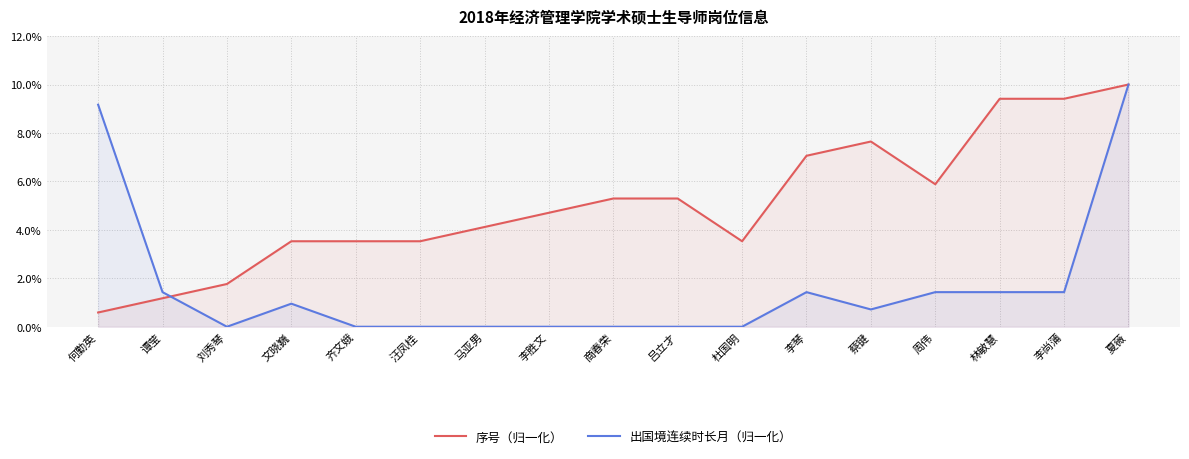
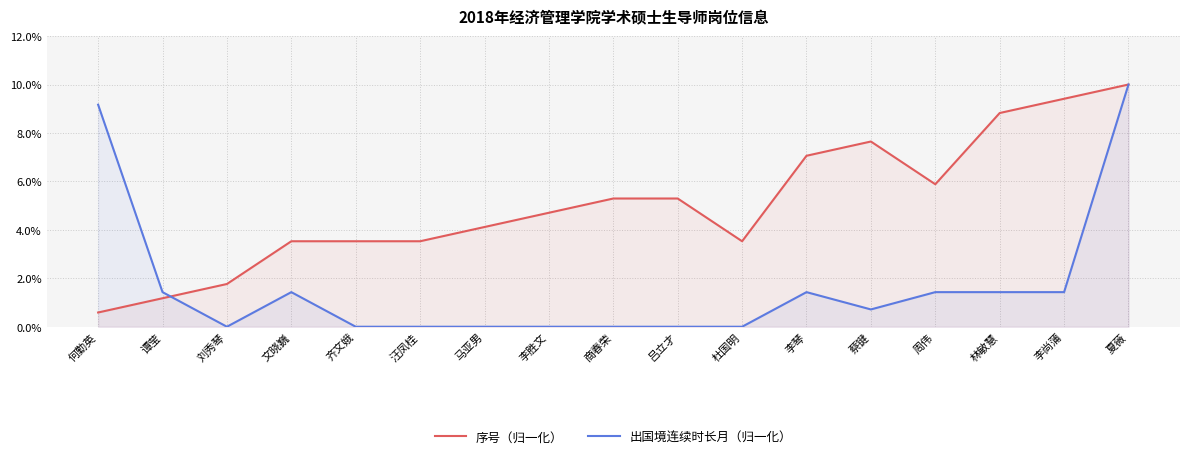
  {
    "序号（归一化）": {
      "何勤英": "0.6%",
      "谭莹": "1.2%",
      "刘秀琴": "1.8%",
      "文晓巍": "3.5%",
      "齐文娥": "3.5%",
      "汪凤桂": "3.5%",
      "马亚男": "4.1%",
      "李胜文": "4.7%",
      "商春荣": "5.3%",
      "吕立才": "5.3%",
      "杜国明": "3.5%",
      "李琴": "7.1%",
      "蔡键": "7.6%",
      "周伟": "5.9%",
-     "林敏慧": "9.4%",
+     "林敏慧": "8.8%",
      "李尚蒲": "9.4%"
    },
    "出国境连续时长月（归一化）": {
      "何勤英": "9.2%",
      "谭莹": "1.4%",
      "刘秀琴": "0.0%",
-     "文晓巍": "1.0%",
+     "文晓巍": "1.4%",
      "齐文娥": "0.0%",
      "汪凤桂": "0.0%",
      "马亚男": "0.0%",
      "李胜文": "0.0%",
      "商春荣": "0.0%",
      "吕立才": "0.0%",
      "杜国明": "0.0%",
      "李琴": "1.4%",
      "蔡键": "0.7%",
      "周伟": "1.4%",
      "林敏慧": "1.4%",
      "李尚蒲": "1.4%"
    }
  }
